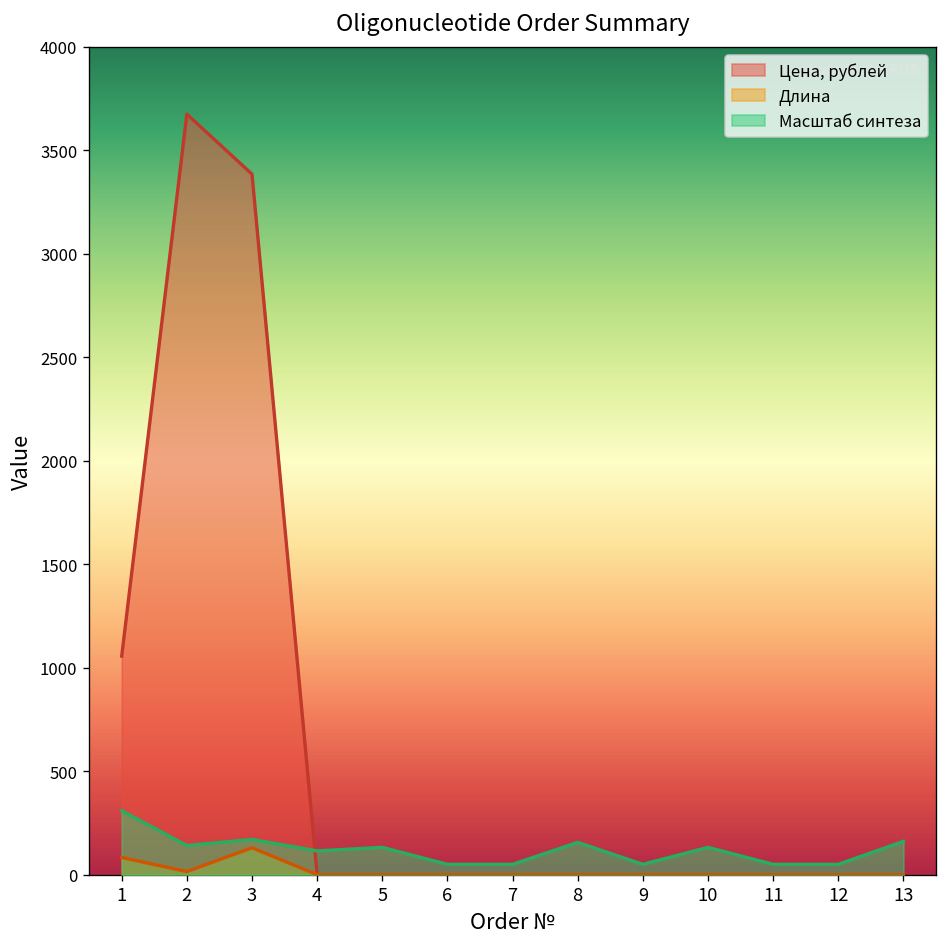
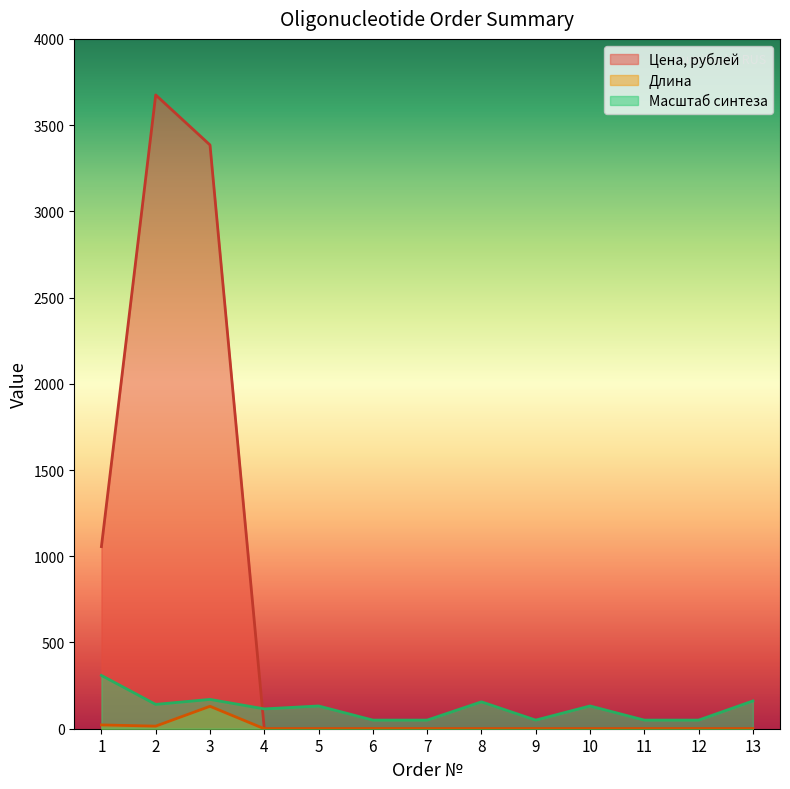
  {
    "Цена, рублей": {
      "1": 1060,
      "2": 3680,
      "3": 3390
    },
    "Длина": {
-     "1": 80,
+     "1": 20,
      "2": 20,
      "3": 130
    },
    "Масштаб синтеза": {
      "1": 310,
      "2": 140,
      "3": 170,
      "4": 120,
      "5": 130,
      "6": 50,
      "7": 50,
      "8": 160,
      "9": 50,
      "10": 130,
      "11": 50,
      "12": 50,
      "13": 160
    }
  }
